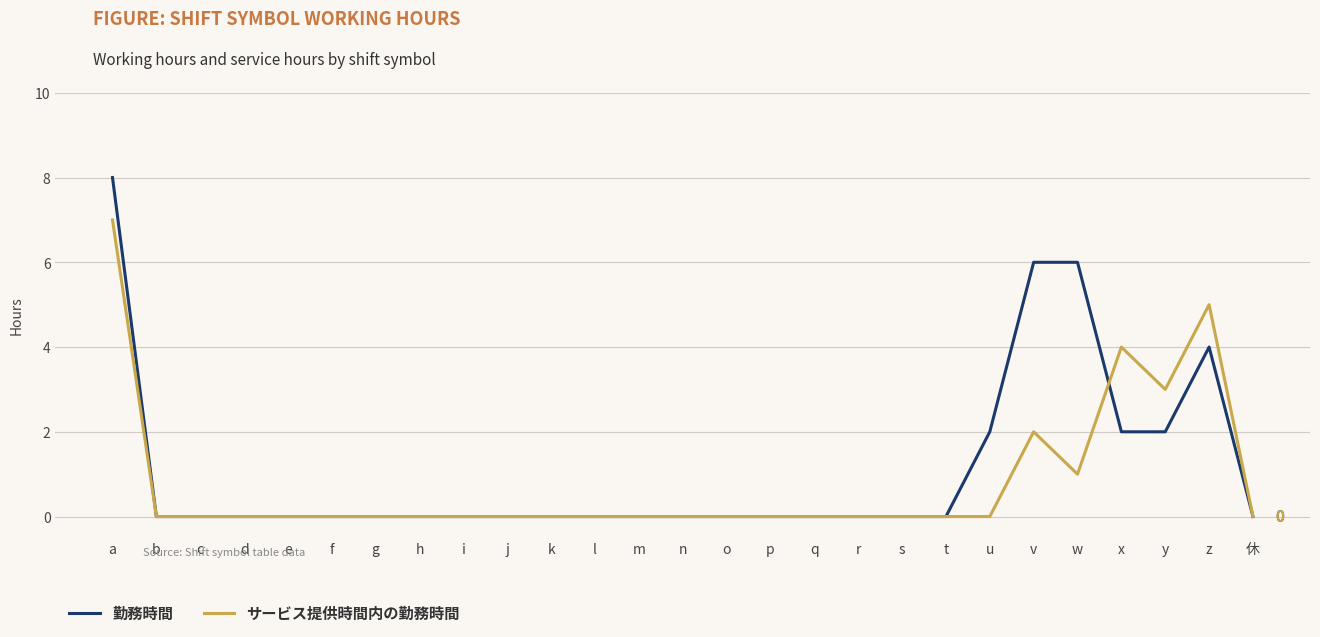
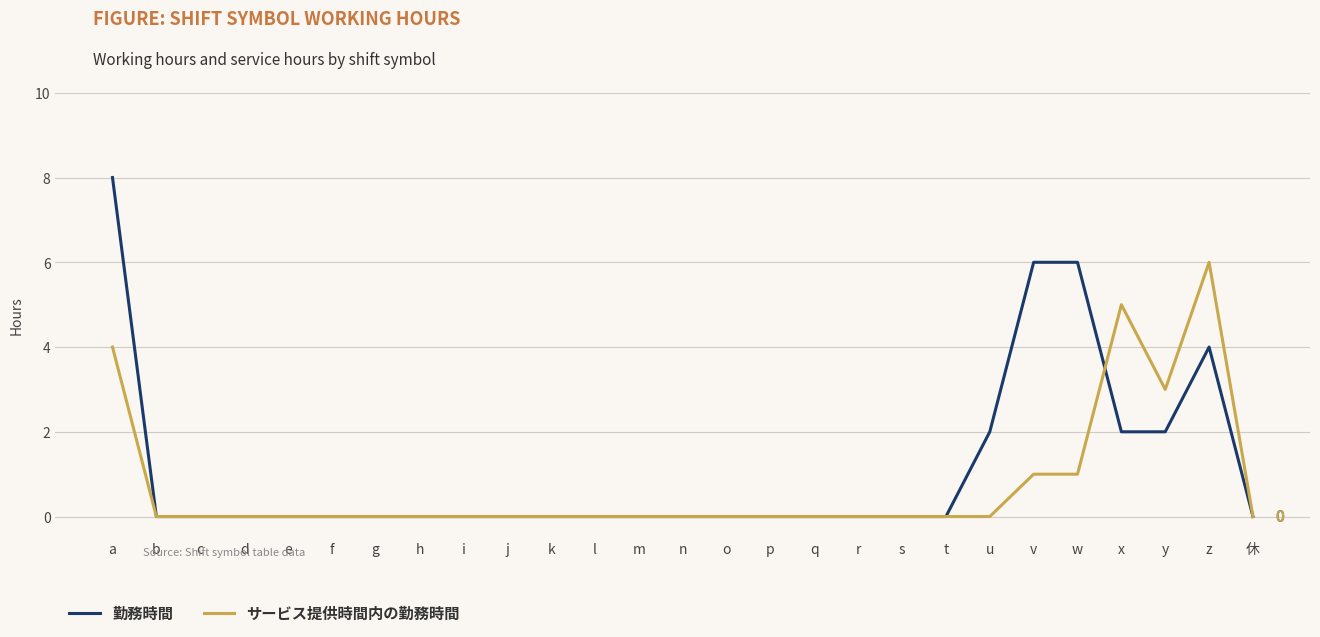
  {
    "勤務時間": {
      "a": 8,
      "u": 2,
      "v": 6,
      "w": 6,
      "x": 2,
      "y": 2,
      "z": 4
    },
    "サービス提供時間内の勤務時間": {
-     "a": 7,
+     "a": 4,
      "u": 0,
-     "v": 2,
+     "v": 1,
      "w": 1,
-     "x": 4,
+     "x": 5,
      "y": 3,
-     "z": 5
+     "z": 6
    }
  }
